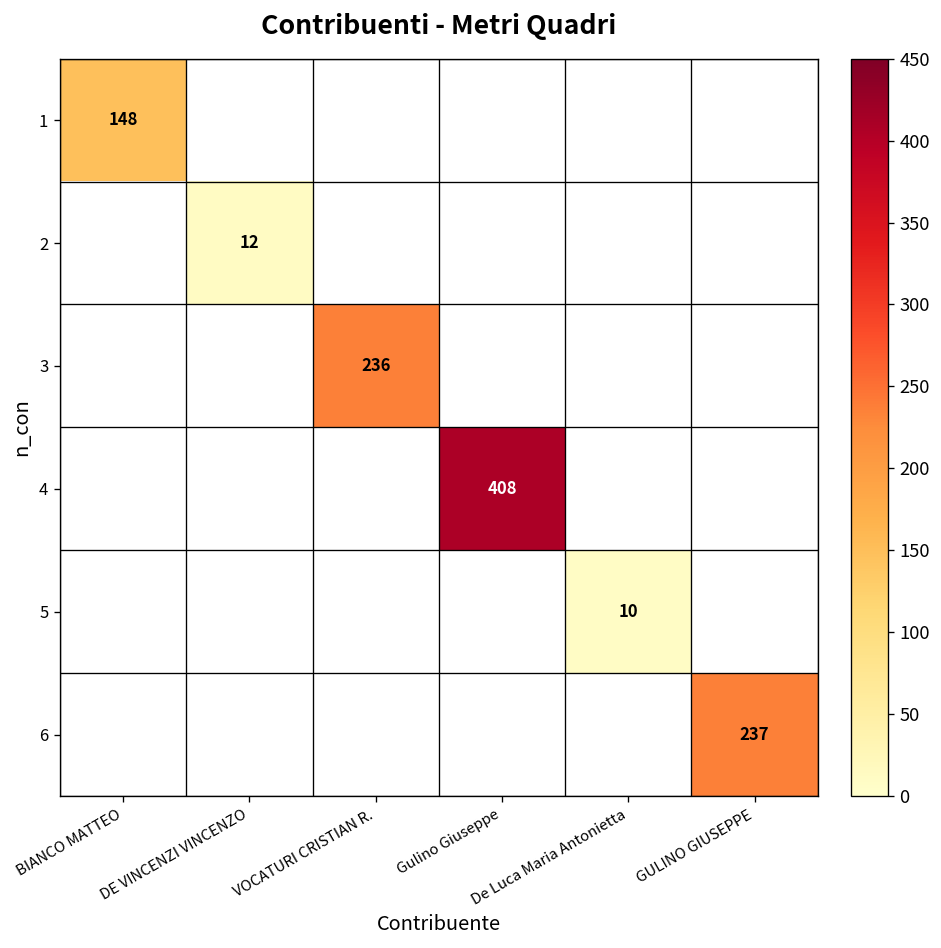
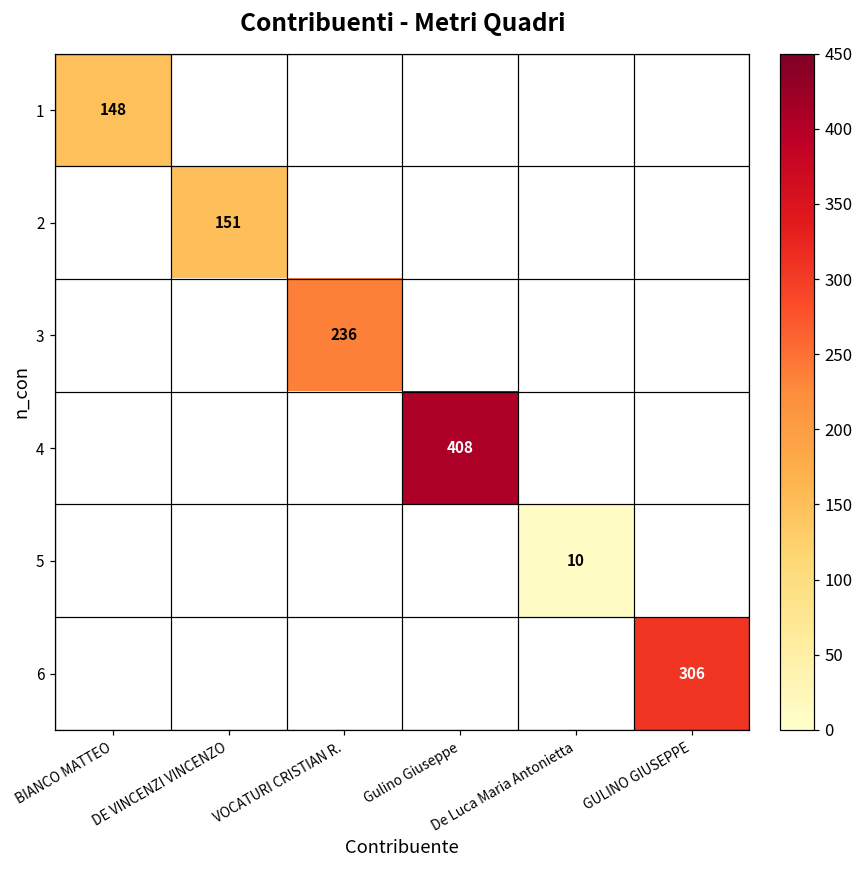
  {
    "1": {
      "BIANCO MATTEO": 148
    },
    "2": {
-     "DE VINCENZI VINCENZO": 12
+     "DE VINCENZI VINCENZO": 151
    },
    "3": {
      "VOCATURI CRISTIAN R.": 236
    },
    "4": {
      "Gulino Giuseppe": 408
    },
    "5": {
      "De Luca Maria Antonietta": 10
    },
    "6": {
-     "GULINO GIUSEPPE": 237
+     "GULINO GIUSEPPE": 306
    }
  }
